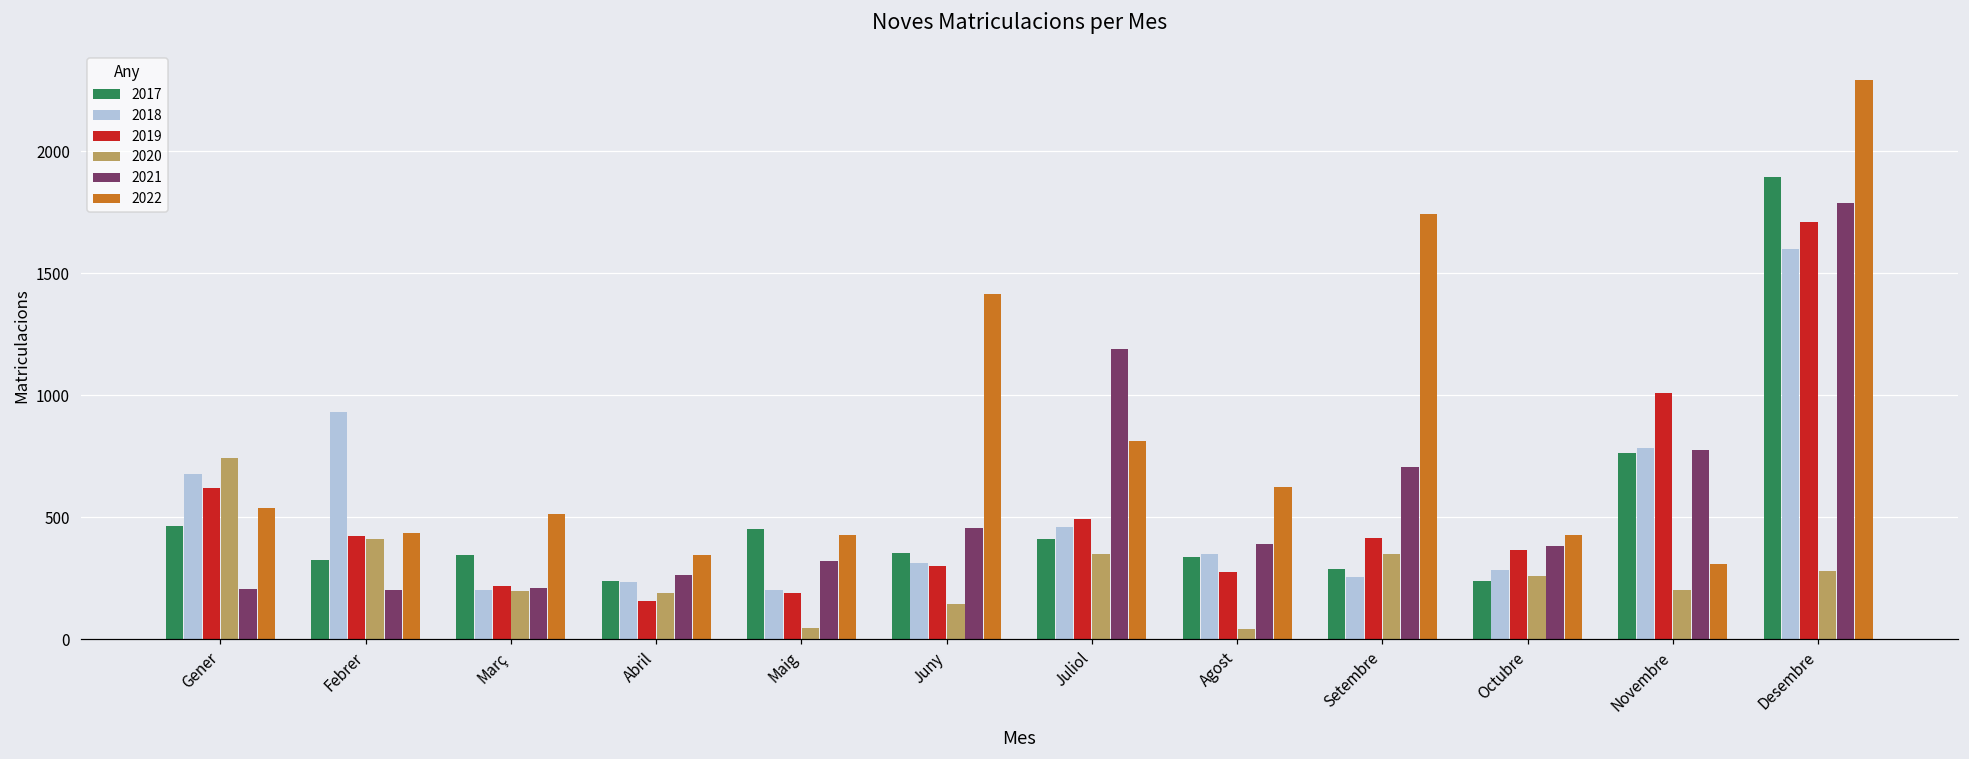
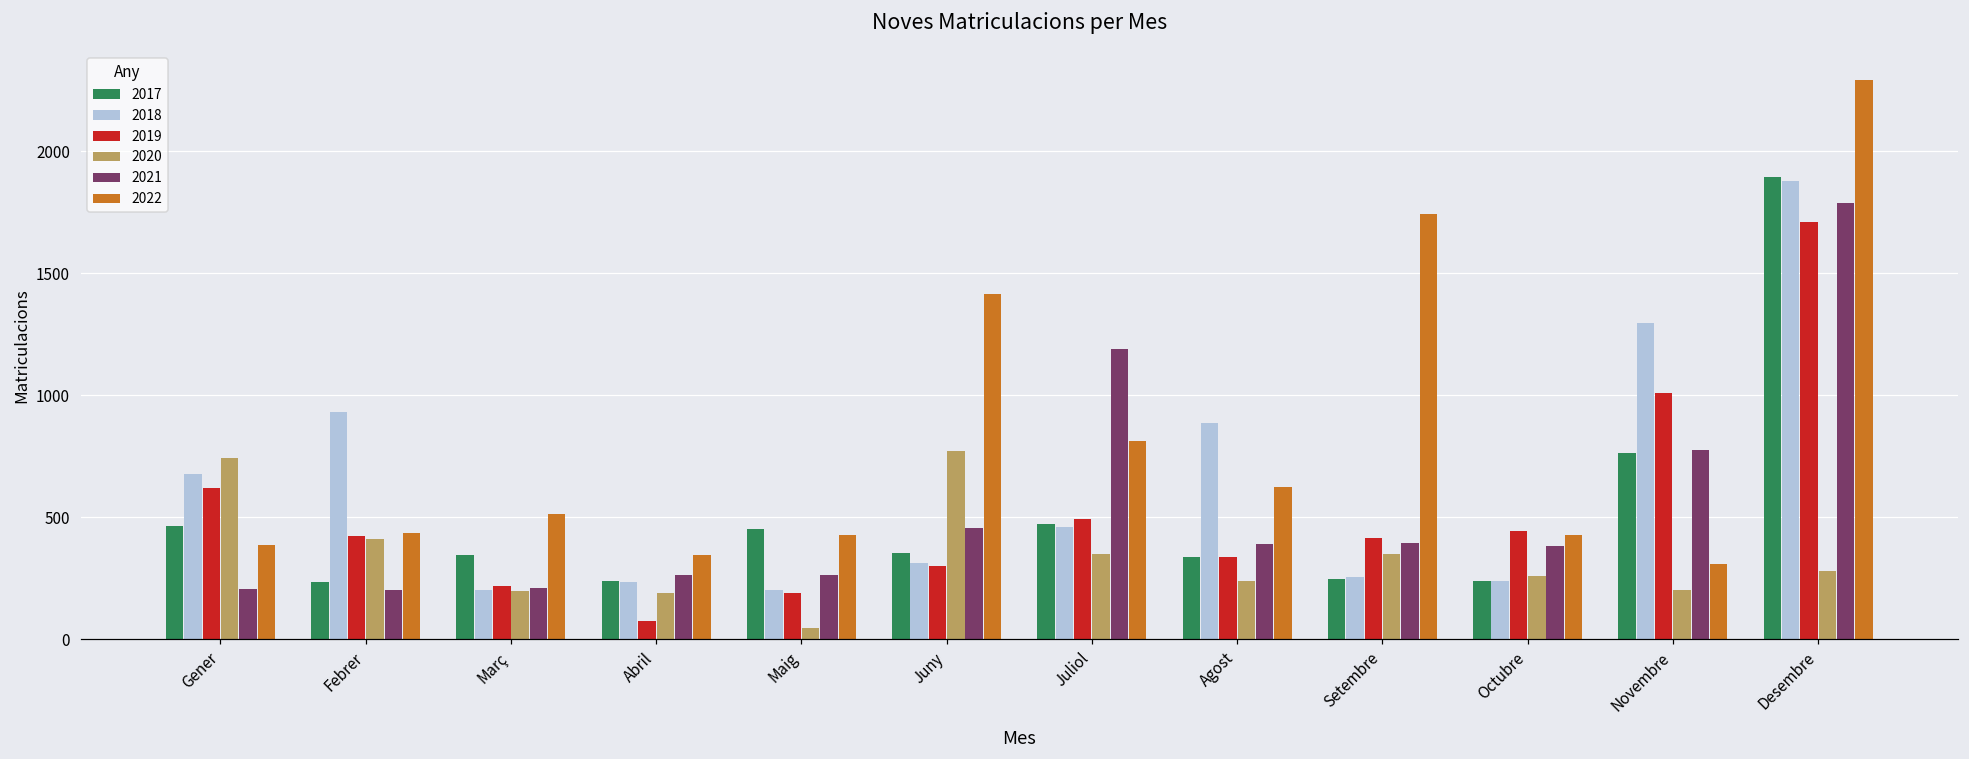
  {
    "2017": {
      "Gener": 460,
-     "Febrer": 320,
+     "Febrer": 230,
      "Març": 350,
      "Abril": 240,
      "Maig": 450,
      "Juny": 350,
-     "Juliol": 410,
+     "Juliol": 470,
      "Agost": 340,
-     "Setembre": 290,
+     "Setembre": 250,
      "Octubre": 240,
      "Novembre": 760,
      "Desembre": 1900
    },
    "2018": {
      "Gener": 680,
      "Febrer": 930,
      "Març": 200,
      "Abril": 240,
      "Maig": 200,
      "Juny": 310,
      "Juliol": 460,
-     "Agost": 350,
+     "Agost": 890,
      "Setembre": 260,
-     "Octubre": 290,
-     "Novembre": 790,
-     "Desembre": 1600
+     "Octubre": 240,
+     "Novembre": 1300,
+     "Desembre": 1880
    },
    "2019": {
      "Gener": 620,
      "Febrer": 420,
      "Març": 220,
-     "Abril": 160,
+     "Abril": 80,
      "Maig": 190,
      "Juny": 300,
      "Juliol": 490,
-     "Agost": 270,
+     "Agost": 340,
      "Setembre": 410,
-     "Octubre": 370,
+     "Octubre": 440,
      "Novembre": 1010,
      "Desembre": 1710
    },
    "2020": {
      "Gener": 740,
      "Febrer": 410,
      "Març": 200,
      "Abril": 190,
      "Maig": 50,
-     "Juny": 140,
+     "Juny": 770,
      "Juliol": 350,
-     "Agost": 40,
+     "Agost": 240,
      "Setembre": 350,
      "Octubre": 260,
      "Novembre": 200,
      "Desembre": 280
    },
    "2021": {
      "Gener": 210,
      "Febrer": 200,
      "Març": 210,
      "Abril": 270,
-     "Maig": 320,
+     "Maig": 260,
      "Juny": 460,
      "Juliol": 1190,
      "Agost": 390,
-     "Setembre": 710,
+     "Setembre": 390,
      "Octubre": 380,
      "Novembre": 770,
      "Desembre": 1790
    },
    "2022": {
-     "Gener": 540,
+     "Gener": 390,
      "Febrer": 430,
      "Març": 510,
      "Abril": 340,
      "Maig": 430,
      "Juny": 1420,
      "Juliol": 810,
      "Agost": 620,
      "Setembre": 1740,
      "Octubre": 430,
      "Novembre": 310,
      "Desembre": 2290
    }
  }
